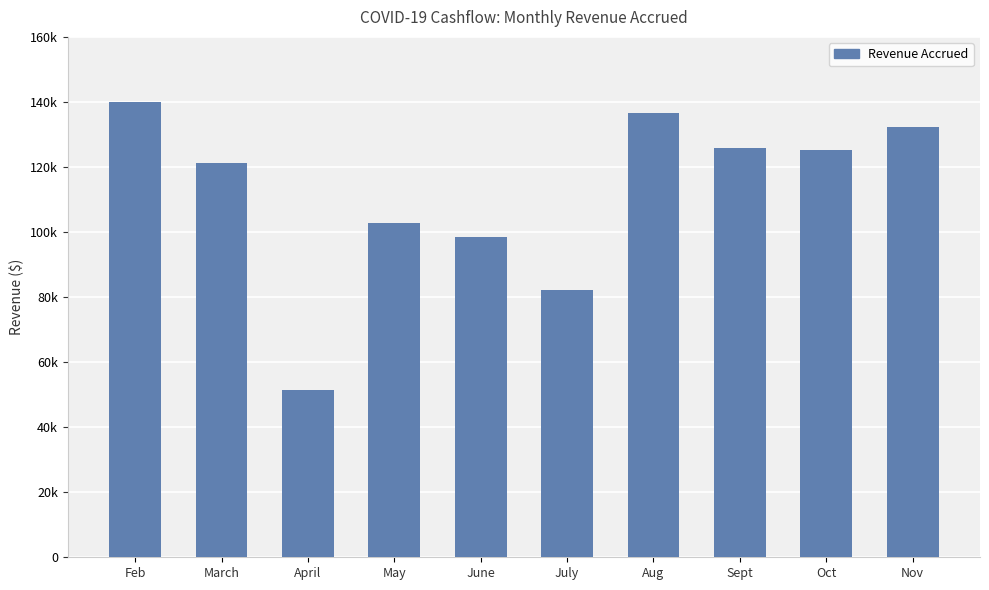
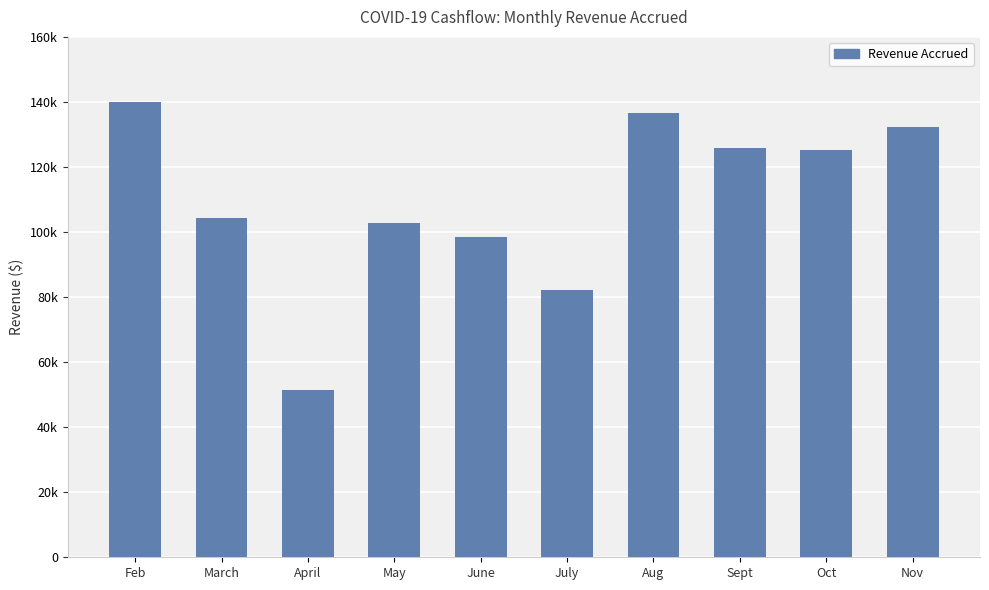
  {
    "Feb": 140000,
-   "March": 121000,
+   "March": 104000,
    "April": 52000,
    "May": 103000,
    "June": 98000,
    "July": 82000,
    "Aug": 137000,
    "Sept": 126000,
    "Oct": 125000,
    "Nov": 132000
  }
